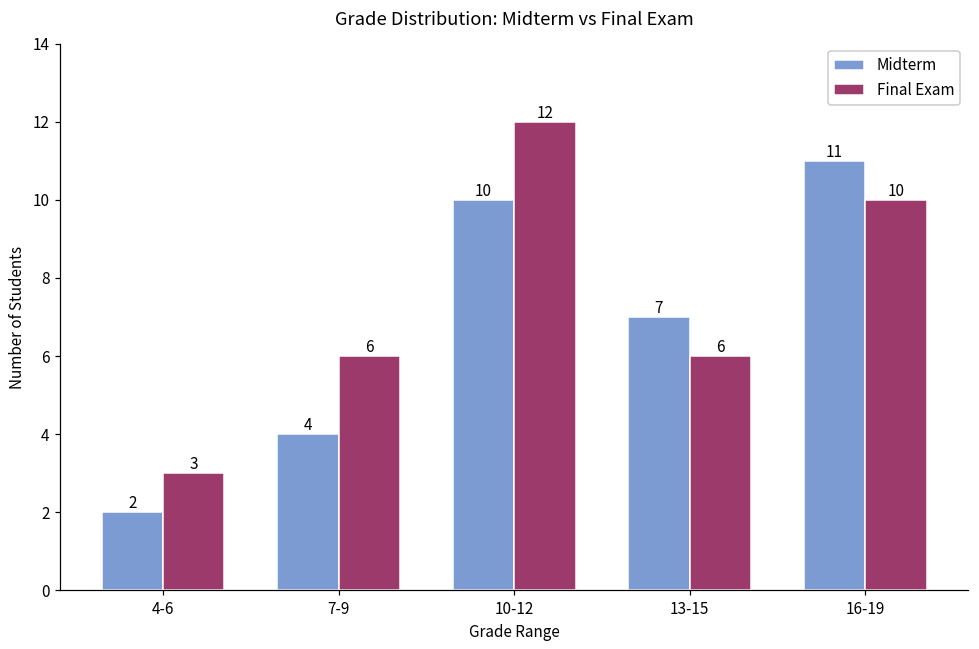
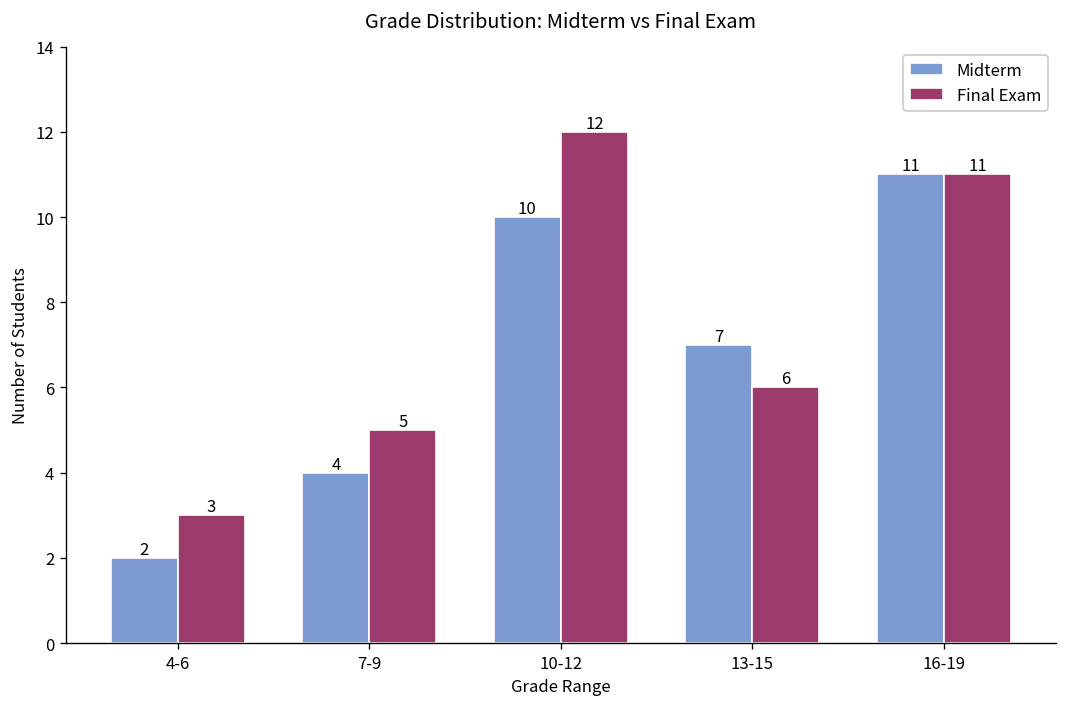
  {
    "Midterm": {
      "4-6": 2,
      "7-9": 4,
      "10-12": 10,
      "13-15": 7,
      "16-19": 11
    },
    "Final Exam": {
      "4-6": 3,
-     "7-9": 6,
+     "7-9": 5,
      "10-12": 12,
      "13-15": 6,
-     "16-19": 10
+     "16-19": 11
    }
  }
